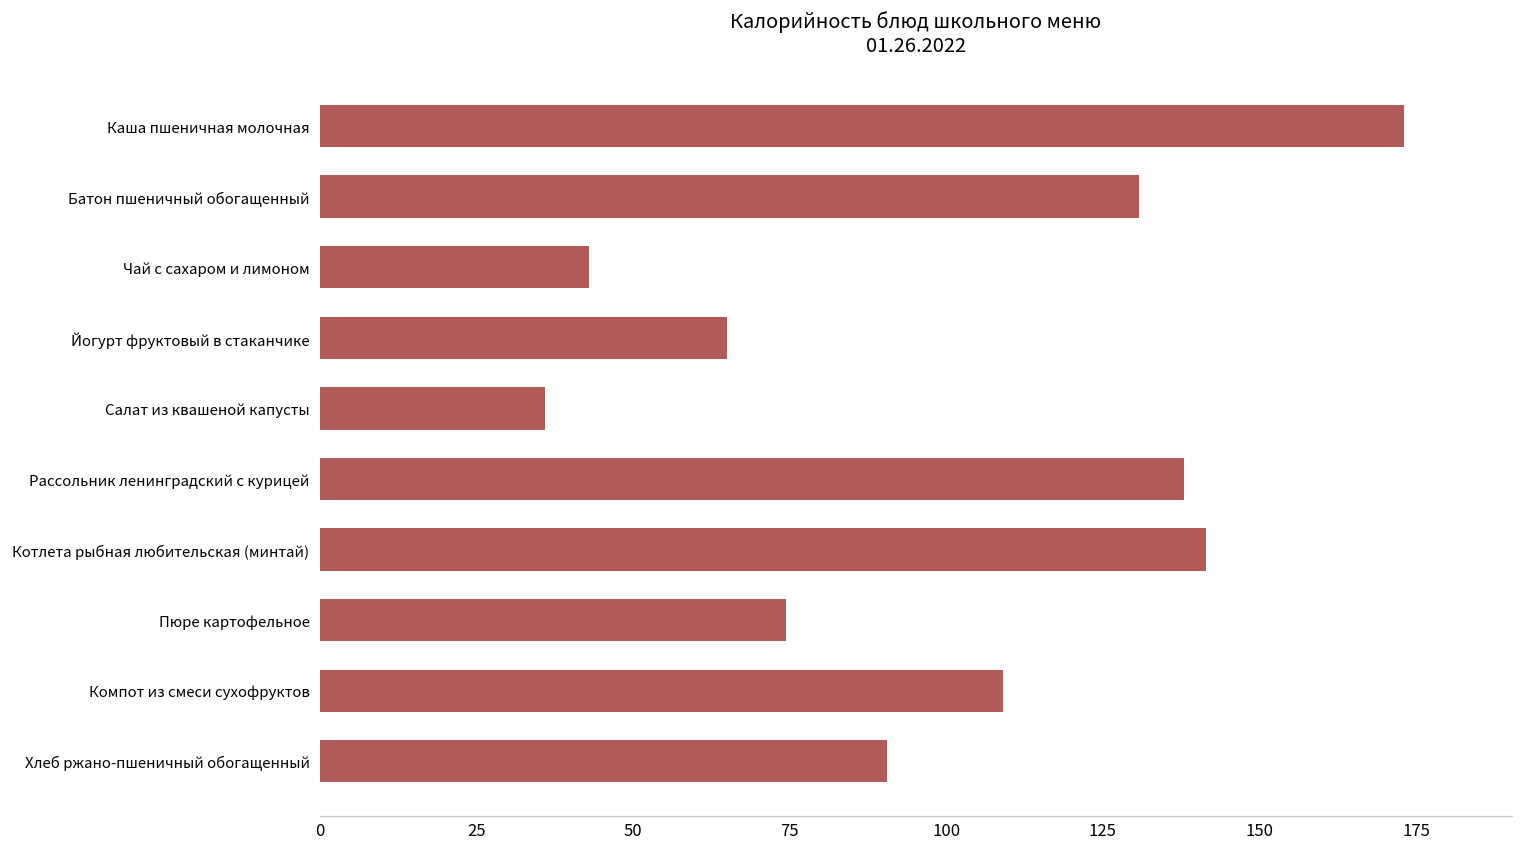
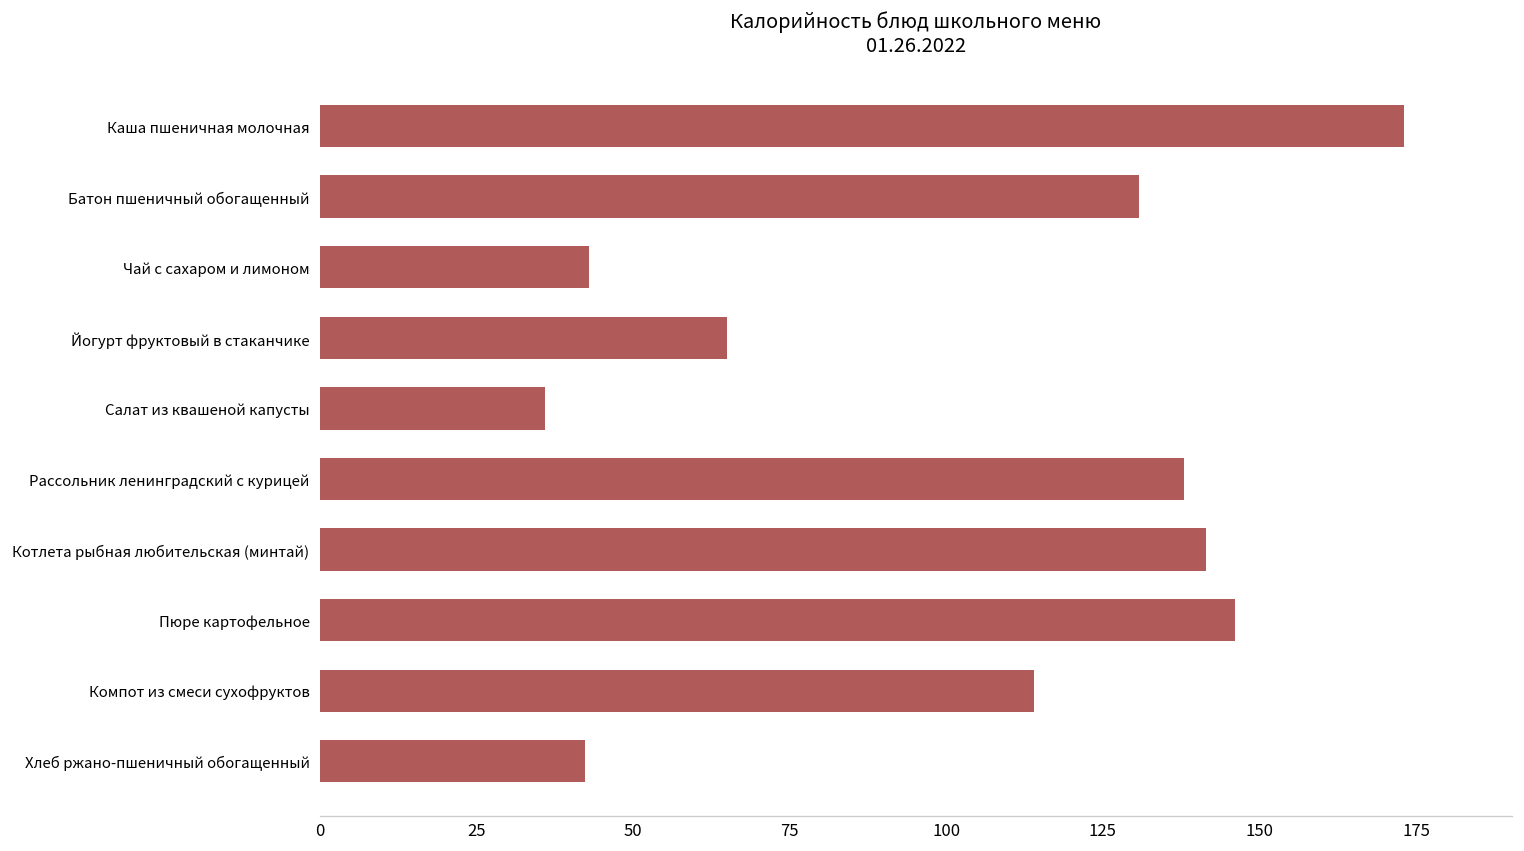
  {
    "Каша пшеничная молочная": 173,
    "Батон пшеничный обогащенный": 131,
    "Чай с сахаром и лимоном": 43,
    "Йогурт фруктовый в стаканчике": 65,
    "Салат из квашеной капусты": 36,
    "Рассольник ленинградский с курицей": 138,
    "Котлета рыбная любительская (минтай)": 142,
-   "Пюре картофельное": 74,
-   "Компот из смеси сухофруктов": 109,
-   "Хлеб ржано-пшеничный обогащенный": 91
+   "Пюре картофельное": 146,
+   "Компот из смеси сухофруктов": 114,
+   "Хлеб ржано-пшеничный обогащенный": 42
  }
